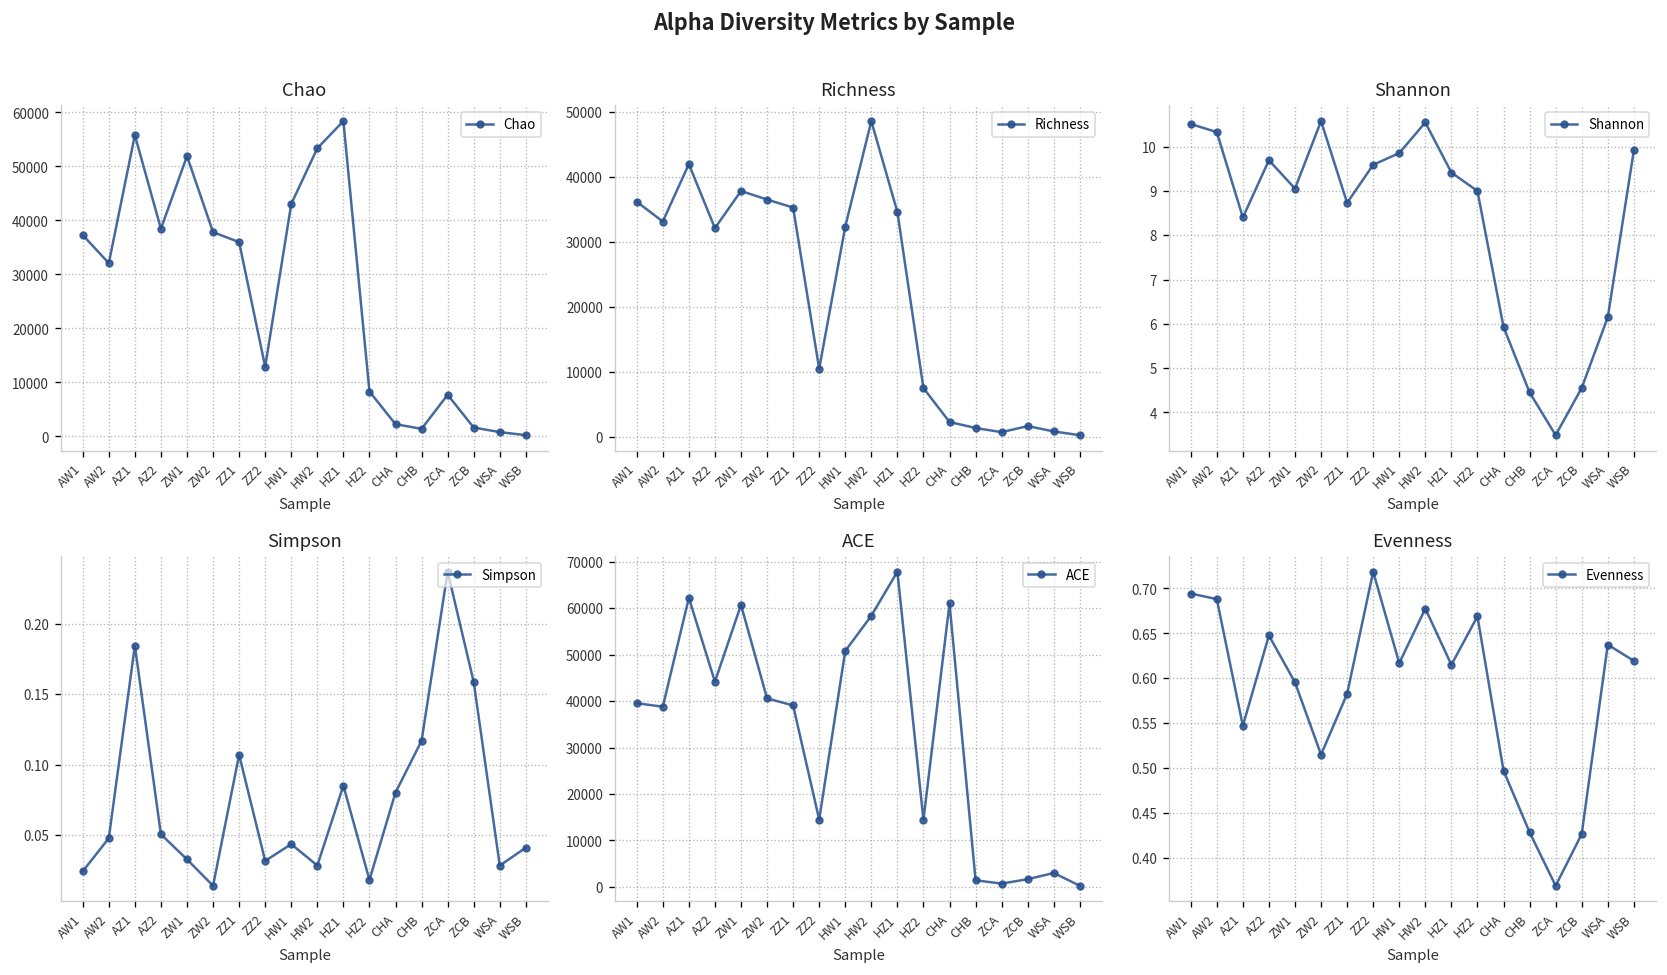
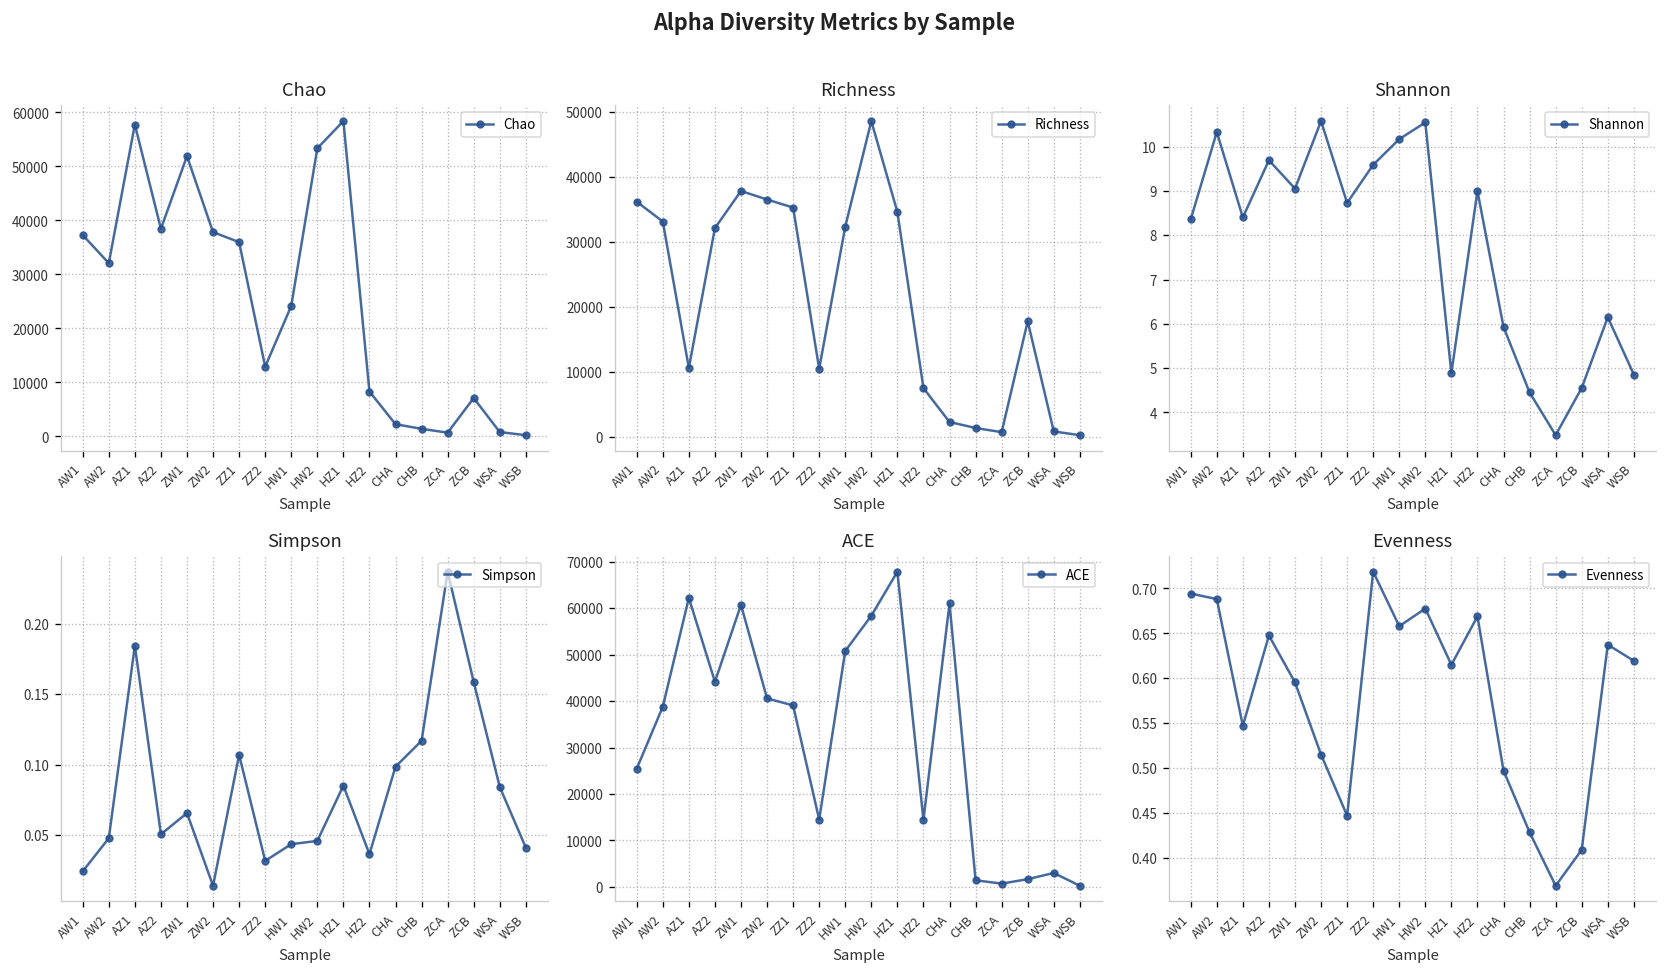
  {
    "Chao": {
      "AW1": 37000,
      "AW2": 32000,
-     "AZ1": 56000,
+     "AZ1": 58000,
      "AZ2": 38000,
      "ZW1": 52000,
      "ZW2": 38000,
      "ZZ1": 36000,
      "ZZ2": 13000,
-     "HW1": 43000,
+     "HW1": 24000,
      "HW2": 53000,
      "HZ1": 58000,
      "HZ2": 8000,
      "CHA": 2000,
      "CHB": 1000,
-     "ZCA": 8000,
-     "ZCB": 2000,
+     "ZCA": 1000,
+     "ZCB": 7000,
      "WSA": 1000,
      "WSB": 0
    },
    "Richness": {
      "AW1": 36000,
      "AW2": 33000,
-     "AZ1": 42000,
+     "AZ1": 11000,
      "AZ2": 32000,
      "ZW1": 38000,
      "ZW2": 36000,
      "ZZ1": 35000,
      "ZZ2": 10000,
      "HW1": 32000,
      "HW2": 49000,
      "HZ1": 35000,
      "HZ2": 7000,
      "CHA": 2000,
      "CHB": 1000,
      "ZCA": 1000,
-     "ZCB": 2000,
+     "ZCB": 18000,
      "WSA": 1000,
      "WSB": 0
    },
    "Shannon": {
-     "AW1": 10.5,
+     "AW1": 8.4,
      "AW2": 10.3,
      "AZ1": 8.4,
      "AZ2": 9.7,
      "ZW1": 9.1,
      "ZW2": 10.6,
      "ZZ1": 8.7,
      "ZZ2": 9.6,
-     "HW1": 9.9,
+     "HW1": 10.2,
      "HW2": 10.5,
-     "HZ1": 9.4,
+     "HZ1": 4.9,
      "HZ2": 9.0,
      "CHA": 5.9,
      "CHB": 4.5,
      "ZCA": 3.5,
      "ZCB": 4.6,
      "WSA": 6.2,
-     "WSB": 9.9
+     "WSB": 4.9
    },
    "Simpson": {
      "AW1": 0.024,
      "AW2": 0.048,
      "AZ1": 0.185,
      "AZ2": 0.051,
-     "ZW1": 0.033,
+     "ZW1": 0.066,
      "ZW2": 0.014,
      "ZZ1": 0.107,
      "ZZ2": 0.032,
      "HW1": 0.044,
-     "HW2": 0.028,
+     "HW2": 0.046,
      "HZ1": 0.085,
-     "HZ2": 0.018,
-     "CHA": 0.080,
+     "HZ2": 0.036,
+     "CHA": 0.099,
      "CHB": 0.117,
      "ZCB": 0.159,
-     "WSA": 0.028,
+     "WSA": 0.084,
      "WSB": 0.041
    },
    "ACE": {
-     "AW1": 40000,
+     "AW1": 25000,
      "AW2": 39000,
      "AZ1": 62000,
      "AZ2": 44000,
      "ZW1": 61000,
      "ZW2": 41000,
      "ZZ1": 39000,
      "ZZ2": 14000,
      "HW1": 51000,
      "HW2": 58000,
      "HZ1": 68000,
      "HZ2": 14000,
      "CHA": 61000,
      "CHB": 1000,
      "ZCA": 1000,
      "ZCB": 2000,
      "WSA": 3000,
      "WSB": 0
    },
    "Evenness": {
      "AW1": 0.69,
      "AW2": 0.69,
      "AZ1": 0.55,
      "AZ2": 0.65,
      "ZW1": 0.60,
      "ZW2": 0.52,
-     "ZZ1": 0.58,
+     "ZZ1": 0.45,
      "ZZ2": 0.72,
-     "HW1": 0.62,
+     "HW1": 0.66,
      "HW2": 0.68,
      "HZ1": 0.62,
      "HZ2": 0.67,
      "CHA": 0.50,
      "CHB": 0.43,
      "ZCA": 0.37,
-     "ZCB": 0.43,
+     "ZCB": 0.41,
      "WSA": 0.64,
      "WSB": 0.62
    }
  }
